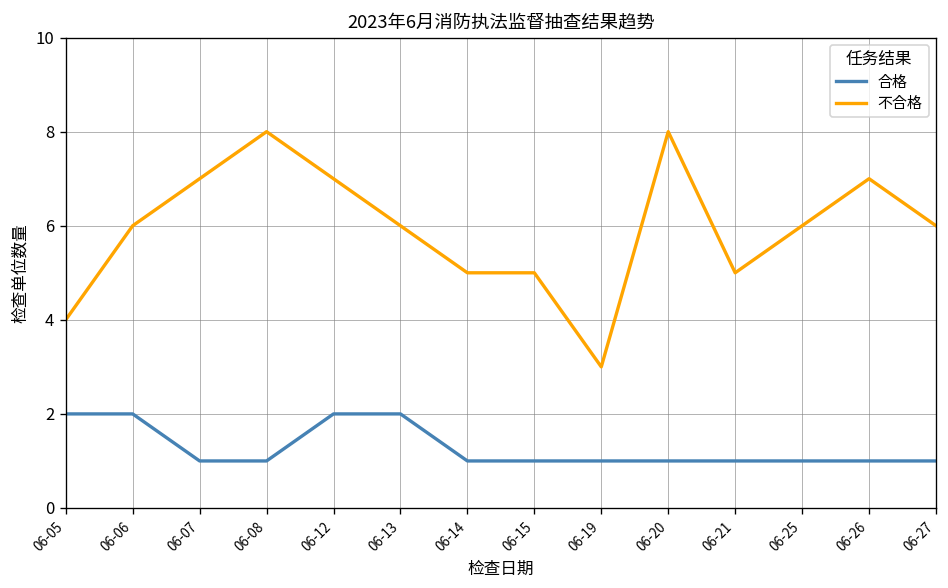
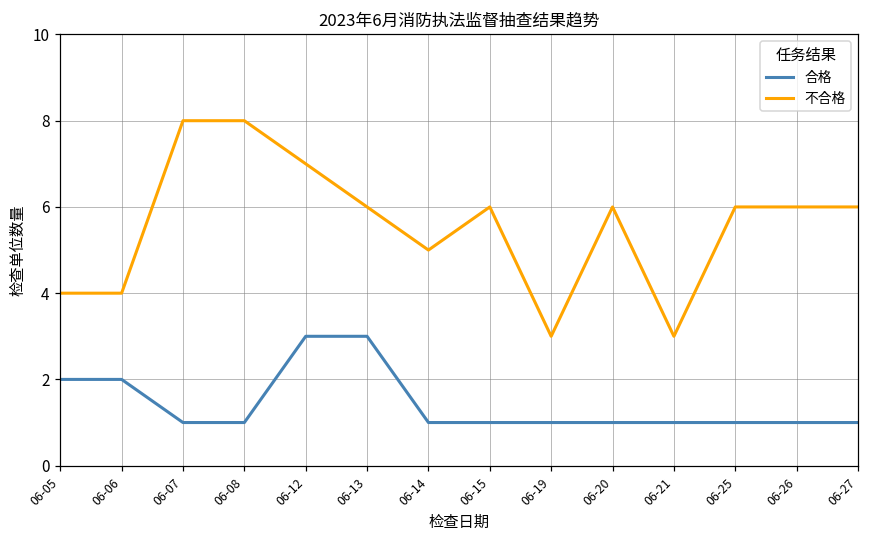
  {
    "合格": {
      "06-05": 2,
      "06-06": 2,
      "06-07": 1,
      "06-08": 1,
-     "06-12": 2,
-     "06-13": 2,
+     "06-12": 3,
+     "06-13": 3,
      "06-14": 1,
      "06-15": 1,
      "06-19": 1,
      "06-20": 1,
      "06-21": 1,
      "06-25": 1,
      "06-26": 1,
      "06-27": 1
    },
    "不合格": {
      "06-05": 4,
-     "06-06": 6,
-     "06-07": 7,
+     "06-06": 4,
+     "06-07": 8,
      "06-08": 8,
      "06-12": 7,
      "06-13": 6,
      "06-14": 5,
-     "06-15": 5,
+     "06-15": 6,
      "06-19": 3,
-     "06-20": 8,
-     "06-21": 5,
+     "06-20": 6,
+     "06-21": 3,
      "06-25": 6,
-     "06-26": 7,
+     "06-26": 6,
      "06-27": 6
    }
  }
